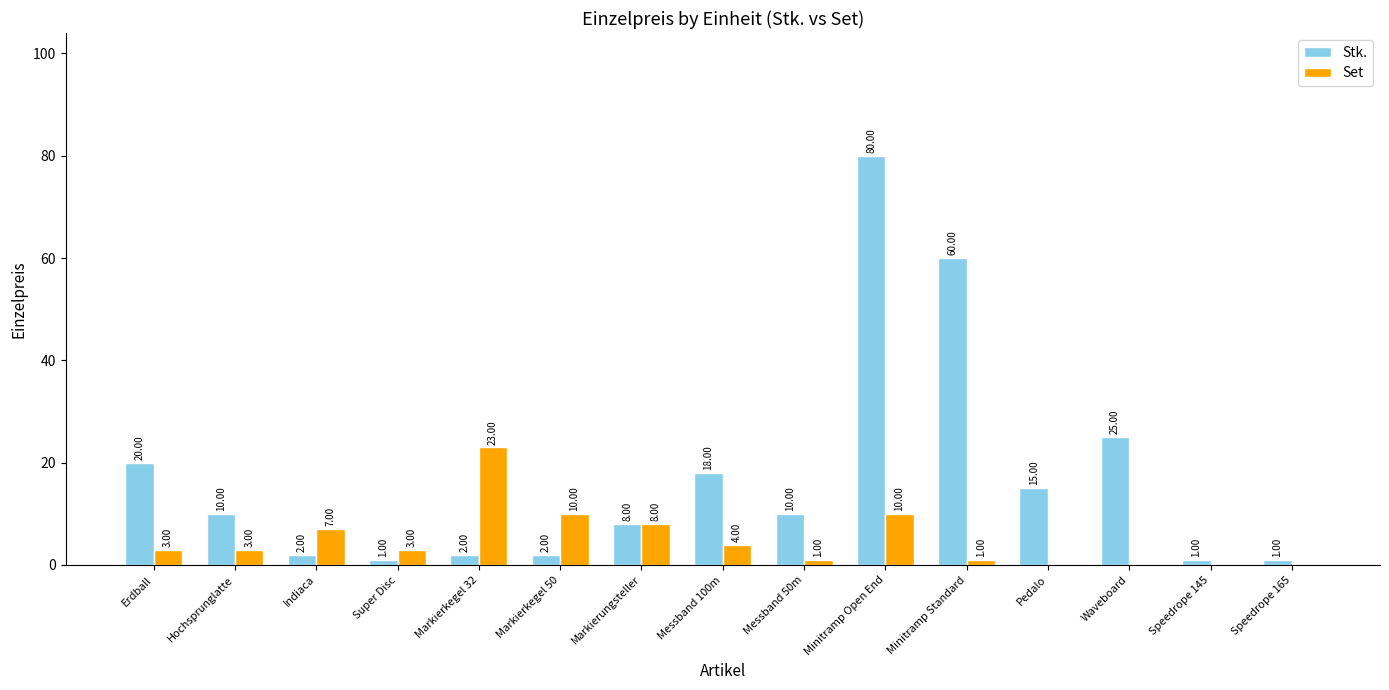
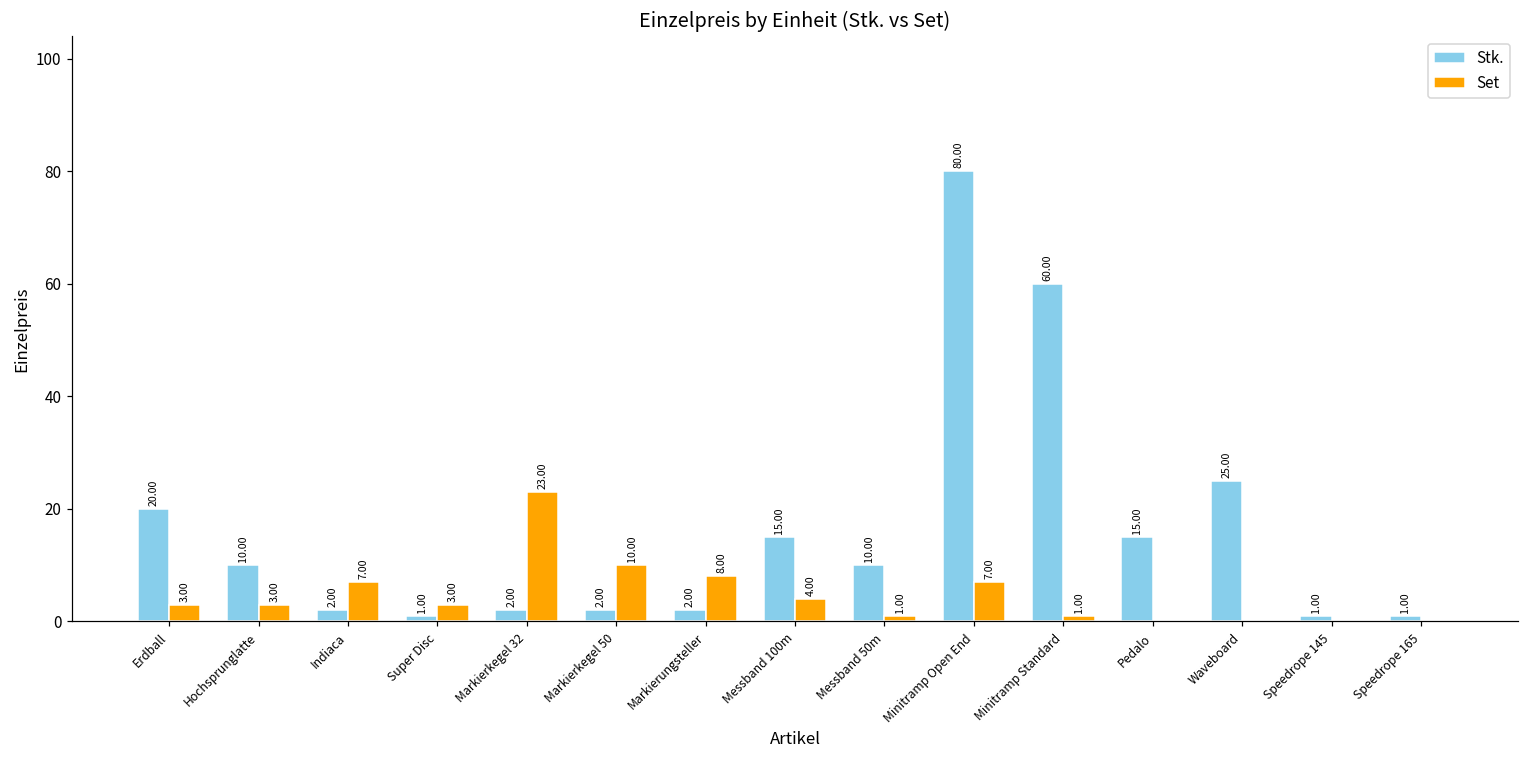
  {
    "Stk.": {
      "Erdball": 20.00,
      "Hochsprunglatte": 10.00,
      "Indiaca": 2.00,
      "Super Disc": 1.00,
      "Markierkegel 32": 2.00,
      "Markierkegel 50": 2.00,
-     "Markierungsteller": 8.00,
-     "Messband 100m": 18.00,
+     "Markierungsteller": 2.00,
+     "Messband 100m": 15.00,
      "Messband 50m": 10.00,
      "Minitramp Open End": 80.00,
      "Minitramp Standard": 60.00,
      "Pedalo": 15.00,
      "Waveboard": 25.00,
      "Speedrope 145": 1.00,
      "Speedrope 165": 1.00
    },
    "Set": {
      "Erdball": 3.00,
      "Hochsprunglatte": 3.00,
      "Indiaca": 7.00,
      "Super Disc": 3.00,
      "Markierkegel 32": 23.00,
      "Markierkegel 50": 10.00,
      "Markierungsteller": 8.00,
      "Messband 100m": 4.00,
      "Messband 50m": 1.00,
-     "Minitramp Open End": 10.00,
+     "Minitramp Open End": 7.00,
      "Minitramp Standard": 1.00
    }
  }
